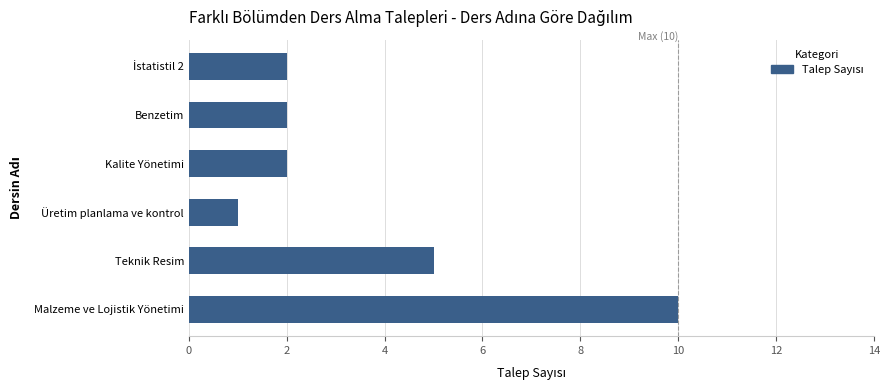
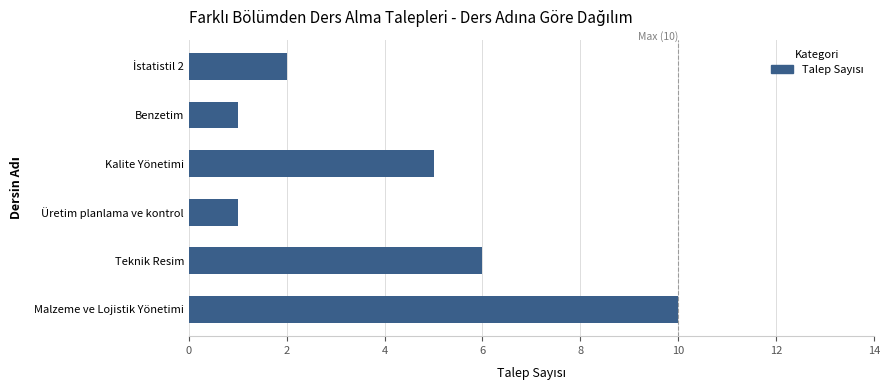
  {
    "İstatistil 2": 2,
-   "Benzetim": 2,
-   "Kalite Yönetimi": 2,
+   "Benzetim": 1,
+   "Kalite Yönetimi": 5,
    "Üretim planlama ve kontrol": 1,
-   "Teknik Resim": 5,
+   "Teknik Resim": 6,
    "Malzeme ve Lojistik Yönetimi": 10
  }
